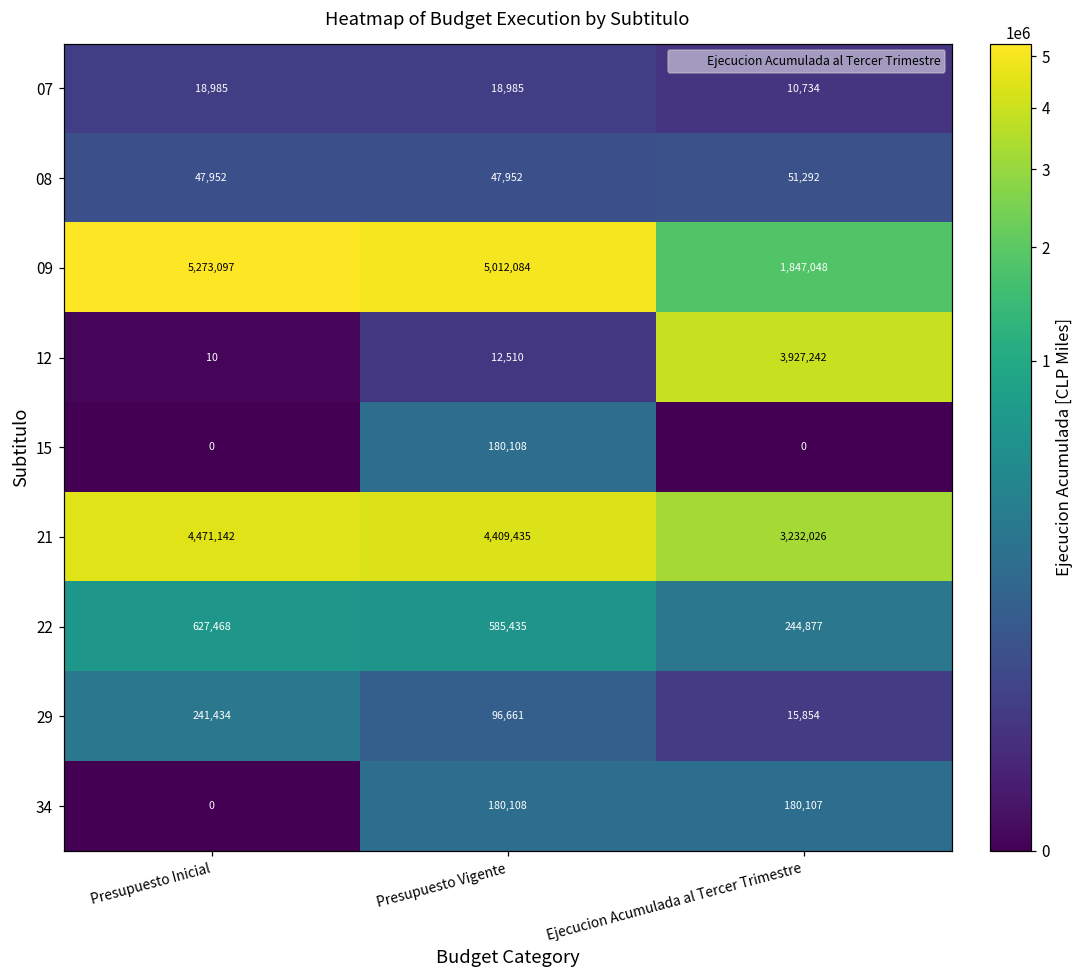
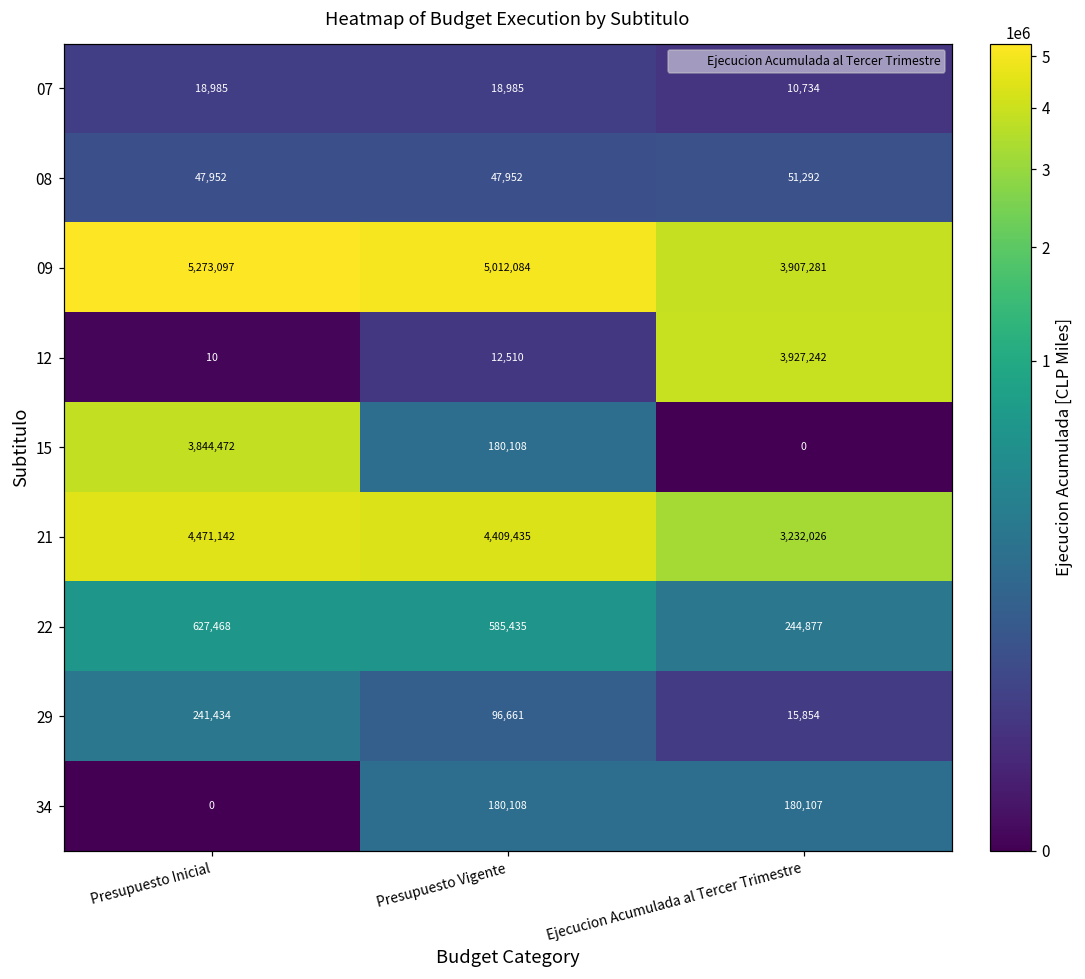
  {
    "07": {
      "Presupuesto Inicial": "18,985",
      "Presupuesto Vigente": "18,985",
      "Ejecucion Acumulada al Tercer Trimestre": "10,734"
    },
    "08": {
      "Presupuesto Inicial": "47,952",
      "Presupuesto Vigente": "47,952",
      "Ejecucion Acumulada al Tercer Trimestre": "51,292"
    },
    "09": {
      "Presupuesto Inicial": "5,273,097",
      "Presupuesto Vigente": "5,012,084",
-     "Ejecucion Acumulada al Tercer Trimestre": "1,847,048"
+     "Ejecucion Acumulada al Tercer Trimestre": "3,907,281"
    },
    "12": {
      "Presupuesto Inicial": "10",
      "Presupuesto Vigente": "12,510",
      "Ejecucion Acumulada al Tercer Trimestre": "3,927,242"
    },
    "15": {
-     "Presupuesto Inicial": "0",
+     "Presupuesto Inicial": "3,844,472",
      "Presupuesto Vigente": "180,108",
      "Ejecucion Acumulada al Tercer Trimestre": "0"
    },
    "21": {
      "Presupuesto Inicial": "4,471,142",
      "Presupuesto Vigente": "4,409,435",
      "Ejecucion Acumulada al Tercer Trimestre": "3,232,026"
    },
    "22": {
      "Presupuesto Inicial": "627,468",
      "Presupuesto Vigente": "585,435",
      "Ejecucion Acumulada al Tercer Trimestre": "244,877"
    },
    "29": {
      "Presupuesto Inicial": "241,434",
      "Presupuesto Vigente": "96,661",
      "Ejecucion Acumulada al Tercer Trimestre": "15,854"
    },
    "34": {
      "Presupuesto Inicial": "0",
      "Presupuesto Vigente": "180,108",
      "Ejecucion Acumulada al Tercer Trimestre": "180,107"
    }
  }
